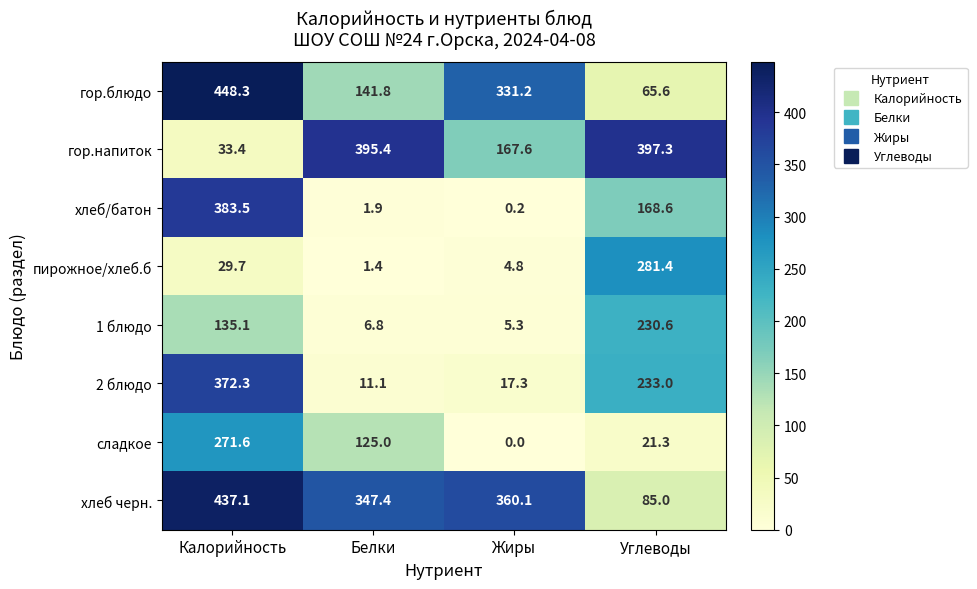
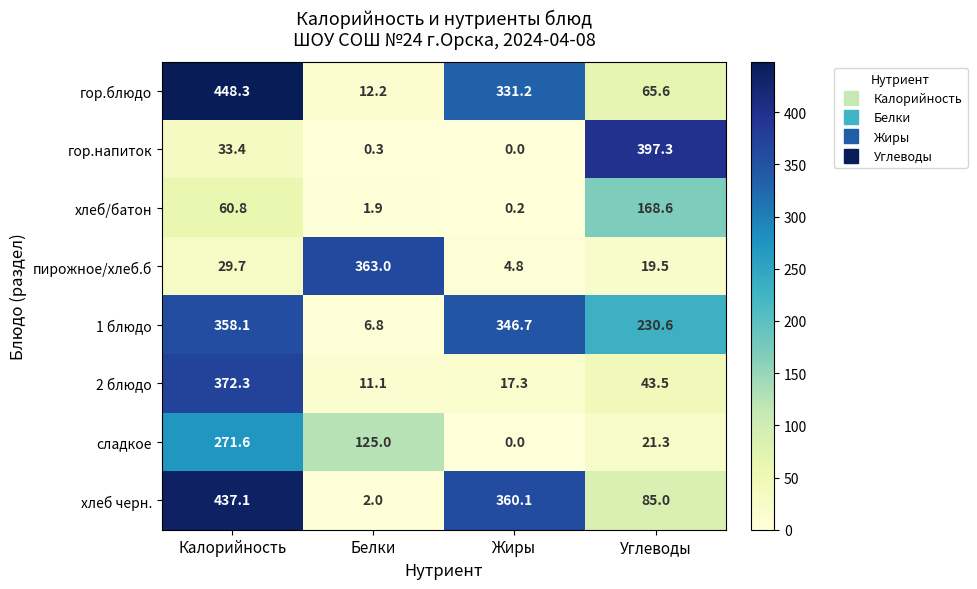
  {
    "гор.блюдо": {
      "Калорийность": 448.3,
-     "Белки": 141.8,
+     "Белки": 12.2,
      "Жиры": 331.2,
      "Углеводы": 65.6
    },
    "гор.напиток": {
      "Калорийность": 33.4,
-     "Белки": 395.4,
-     "Жиры": 167.6,
+     "Белки": 0.3,
+     "Жиры": 0.0,
      "Углеводы": 397.3
    },
    "хлеб/батон": {
-     "Калорийность": 383.5,
+     "Калорийность": 60.8,
      "Белки": 1.9,
      "Жиры": 0.2,
      "Углеводы": 168.6
    },
    "пирожное/хлеб.б": {
      "Калорийность": 29.7,
-     "Белки": 1.4,
+     "Белки": 363.0,
      "Жиры": 4.8,
-     "Углеводы": 281.4
+     "Углеводы": 19.5
    },
    "1 блюдо": {
-     "Калорийность": 135.1,
+     "Калорийность": 358.1,
      "Белки": 6.8,
-     "Жиры": 5.3,
+     "Жиры": 346.7,
      "Углеводы": 230.6
    },
    "2 блюдо": {
      "Калорийность": 372.3,
      "Белки": 11.1,
      "Жиры": 17.3,
-     "Углеводы": 233.0
+     "Углеводы": 43.5
    },
    "сладкое": {
      "Калорийность": 271.6,
      "Белки": 125.0,
      "Жиры": 0.0,
      "Углеводы": 21.3
    },
    "хлеб черн.": {
      "Калорийность": 437.1,
-     "Белки": 347.4,
+     "Белки": 2.0,
      "Жиры": 360.1,
      "Углеводы": 85.0
    }
  }
